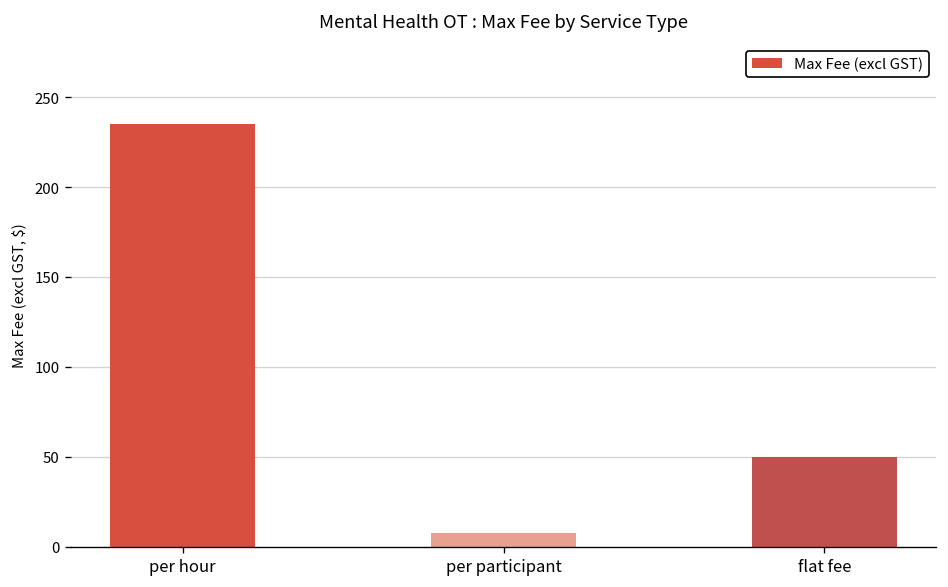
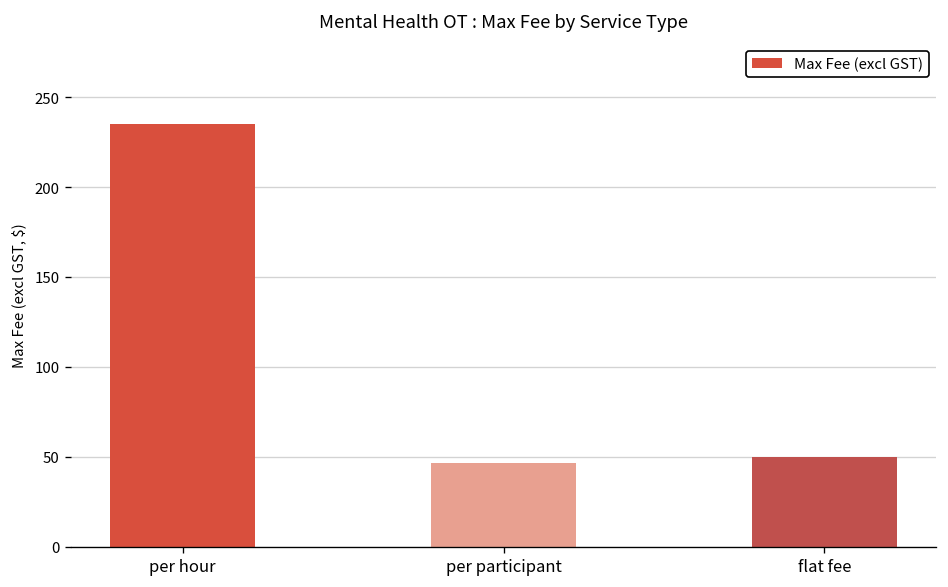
  {
    "per hour": 235,
-   "per participant": 8,
+   "per participant": 47,
    "flat fee": 50
  }
